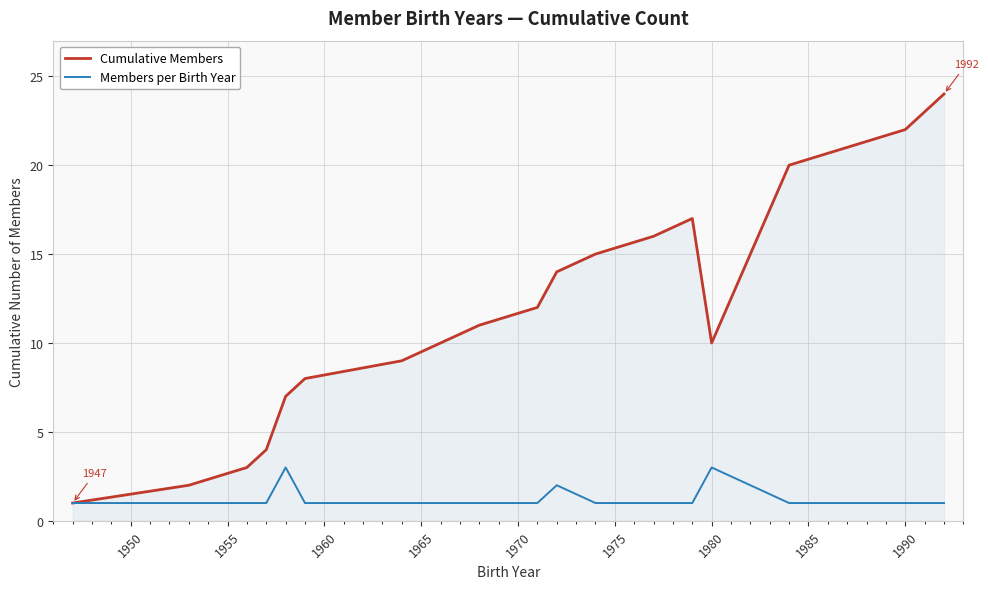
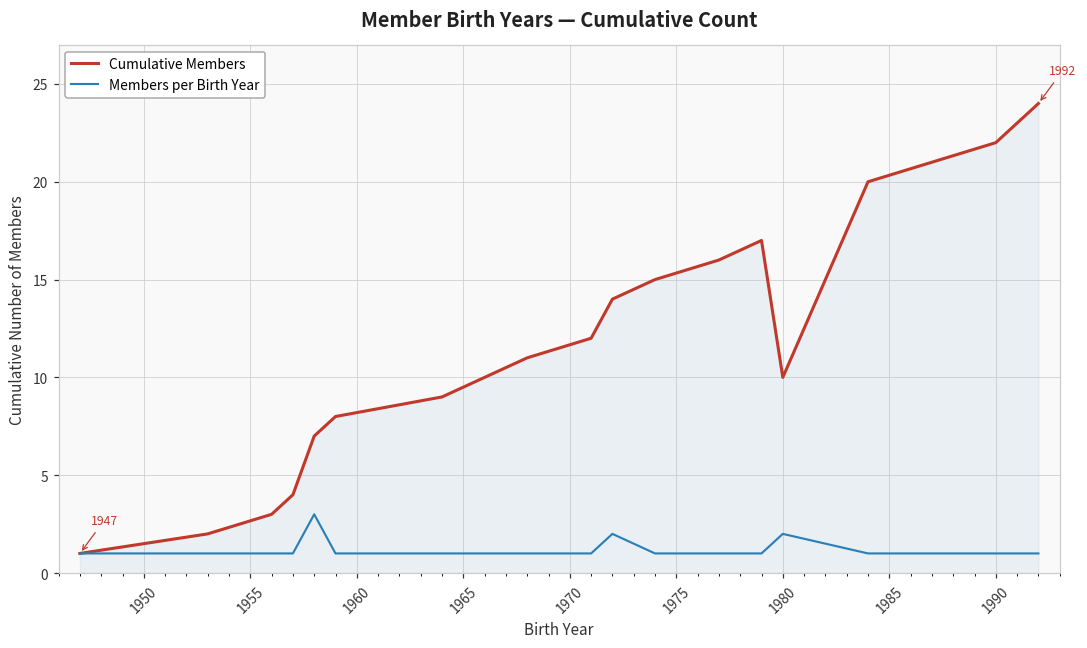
  {
    "Cumulative Members": {
      "1980": 10,
      "1990": 22
    },
    "Members per Birth Year": {
-     "1980": 3,
+     "1980": 2,
      "1990": 1
    }
  }
